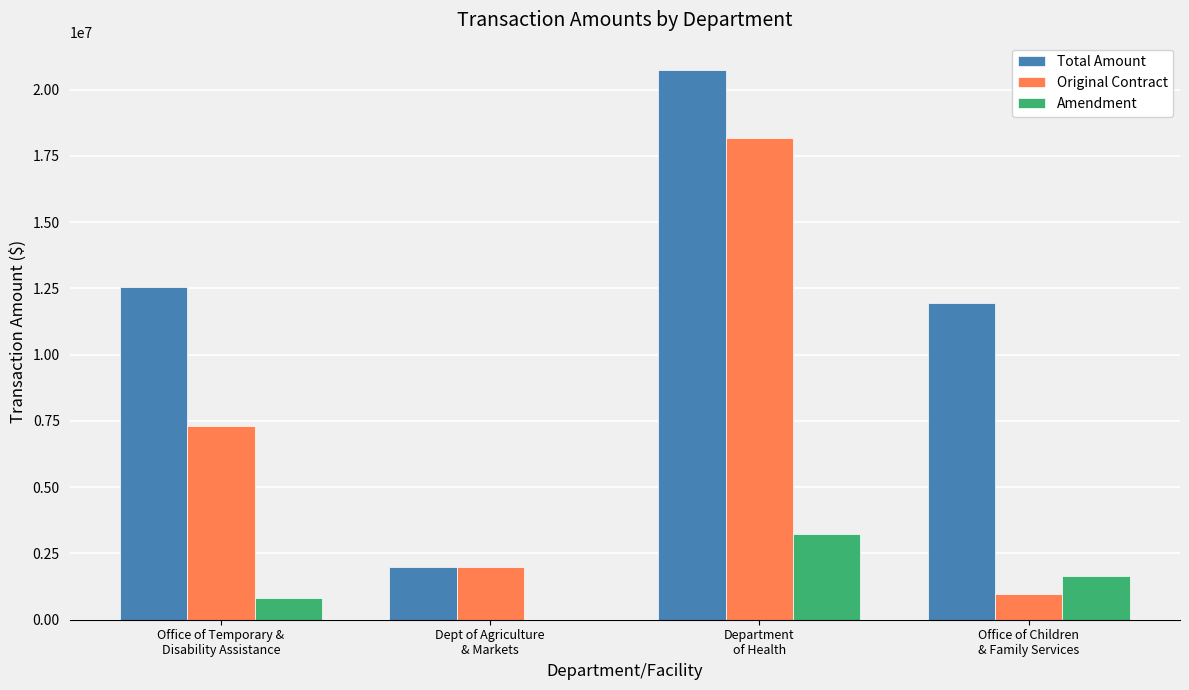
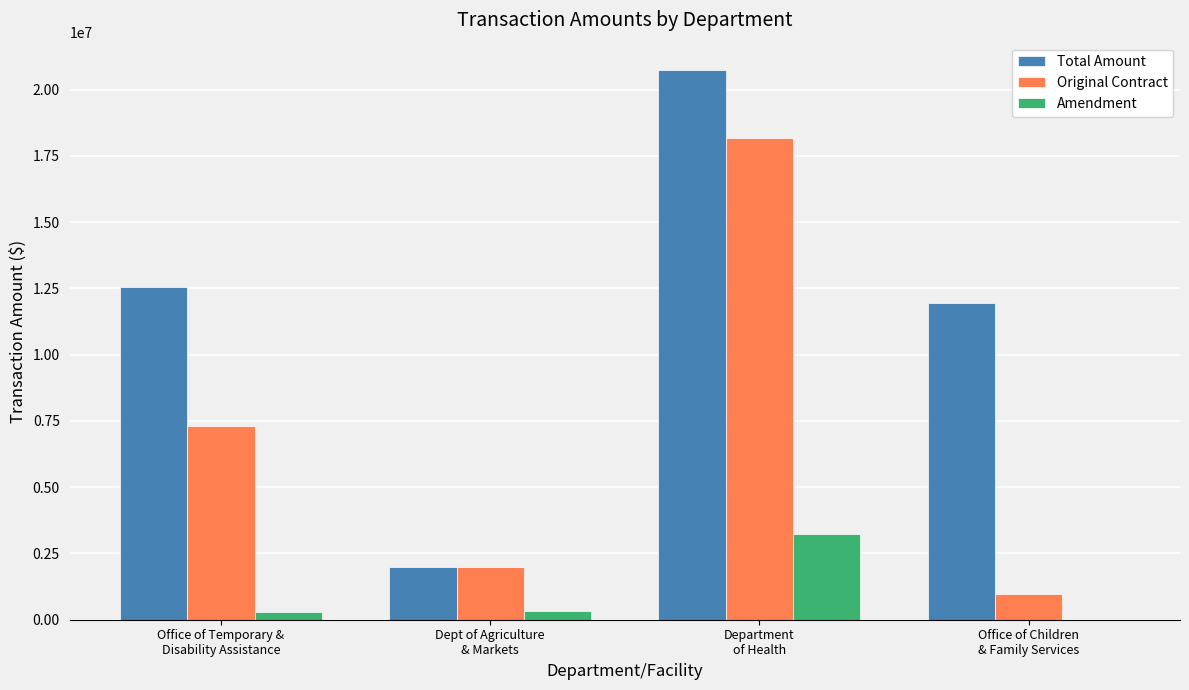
  {
    "Total Amount": {
      "Office of Temporary & Disability Assistance": 12500000,
      "Dept of Agriculture & Markets": 2000000,
      "Department of Health": 20700000,
      "Office of Children & Family Services": 12000000
    },
    "Original Contract": {
      "Office of Temporary & Disability Assistance": 7300000,
      "Dept of Agriculture & Markets": 2000000,
      "Department of Health": 18200000,
      "Office of Children & Family Services": 1000000
    },
    "Amendment": {
-     "Office of Temporary & Disability Assistance": 800000,
-     "Dept of Agriculture & Markets": 0,
+     "Office of Temporary & Disability Assistance": 300000,
+     "Dept of Agriculture & Markets": 300000,
      "Department of Health": 3200000,
-     "Office of Children & Family Services": 1600000
+     "Office of Children & Family Services": 0
    }
  }
